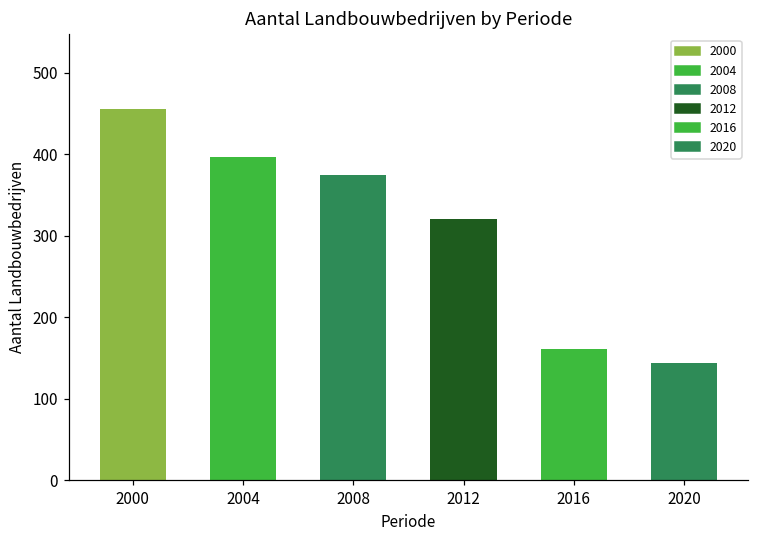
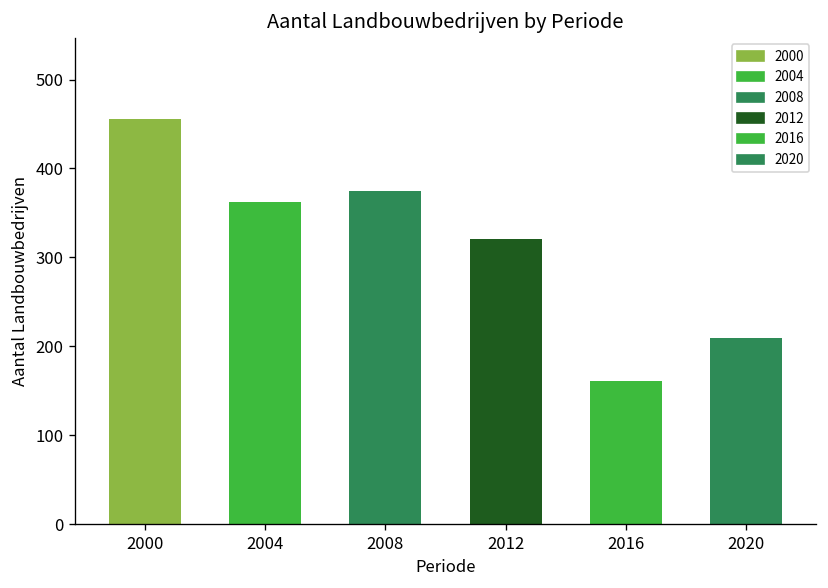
  {
    "2000": 460,
-   "2004": 400,
+   "2004": 360,
    "2008": 380,
    "2012": 320,
    "2016": 160,
-   "2020": 140
+   "2020": 210
  }
